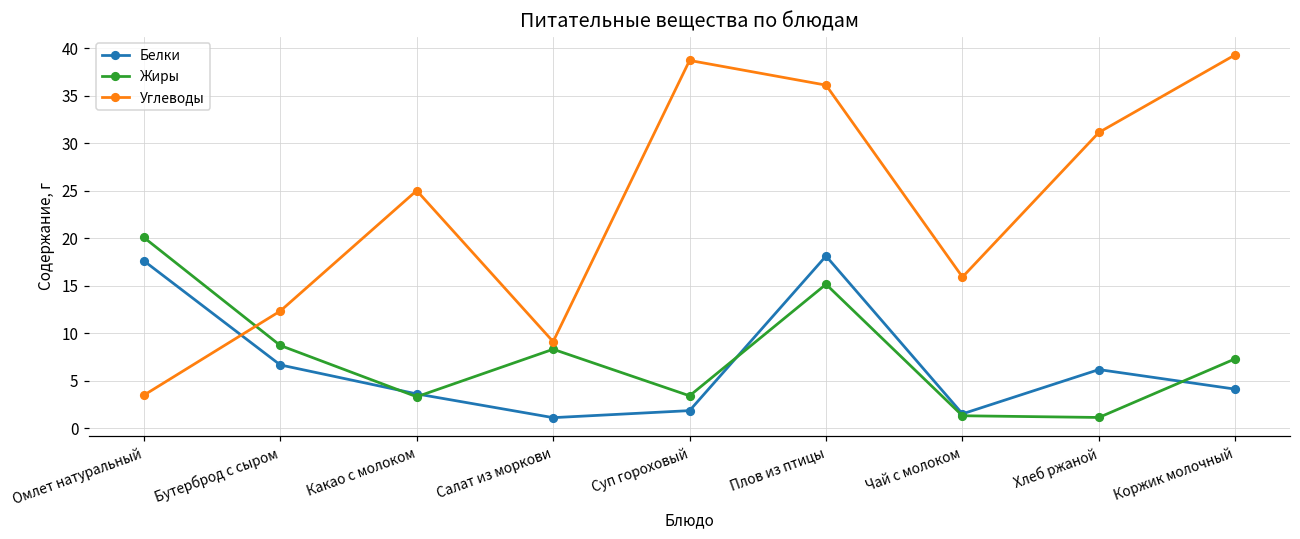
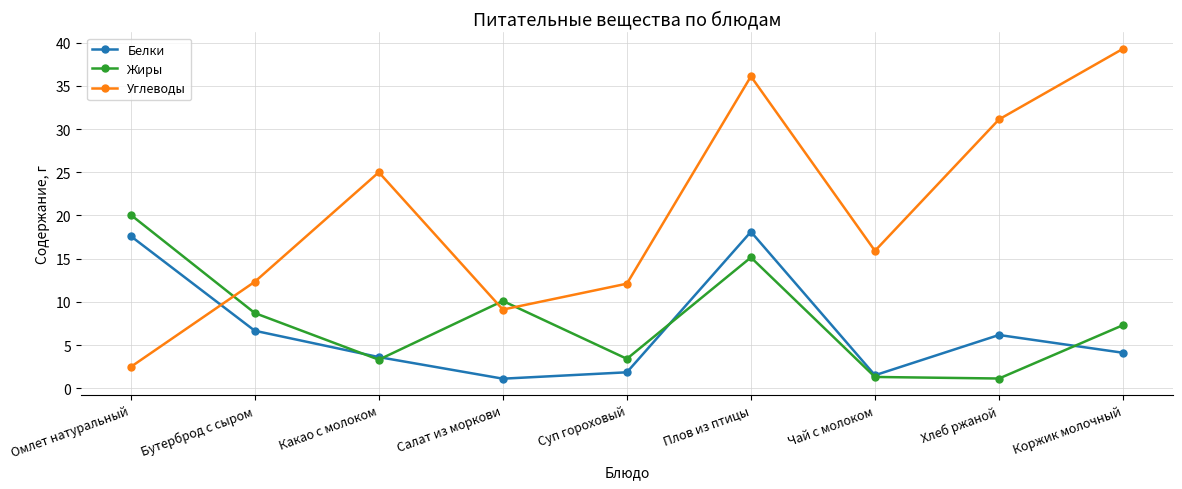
  {
    "Белки": {
      "Омлет натуральный": 18,
      "Бутерброд с сыром": 7,
      "Какао с молоком": 4,
      "Салат из моркови": 1,
      "Суп гороховый": 2,
      "Плов из птицы": 18,
      "Хлеб ржаной": 6,
      "Коржик молочный": 4
    },
    "Жиры": {
      "Омлет натуральный": 20,
      "Бутерброд с сыром": 9,
      "Какао с молоком": 3,
-     "Салат из моркови": 8,
+     "Салат из моркови": 10,
      "Суп гороховый": 3,
      "Плов из птицы": 15,
      "Хлеб ржаной": 1,
      "Коржик молочный": 7
    },
    "Углеводы": {
-     "Омлет натуральный": 3,
+     "Омлет натуральный": 2,
      "Бутерброд с сыром": 12,
      "Какао с молоком": 25,
      "Салат из моркови": 9,
-     "Суп гороховый": 39,
+     "Суп гороховый": 12,
      "Плов из птицы": 36,
      "Чай с молоком": 16,
      "Хлеб ржаной": 31,
      "Коржик молочный": 39
    }
  }
